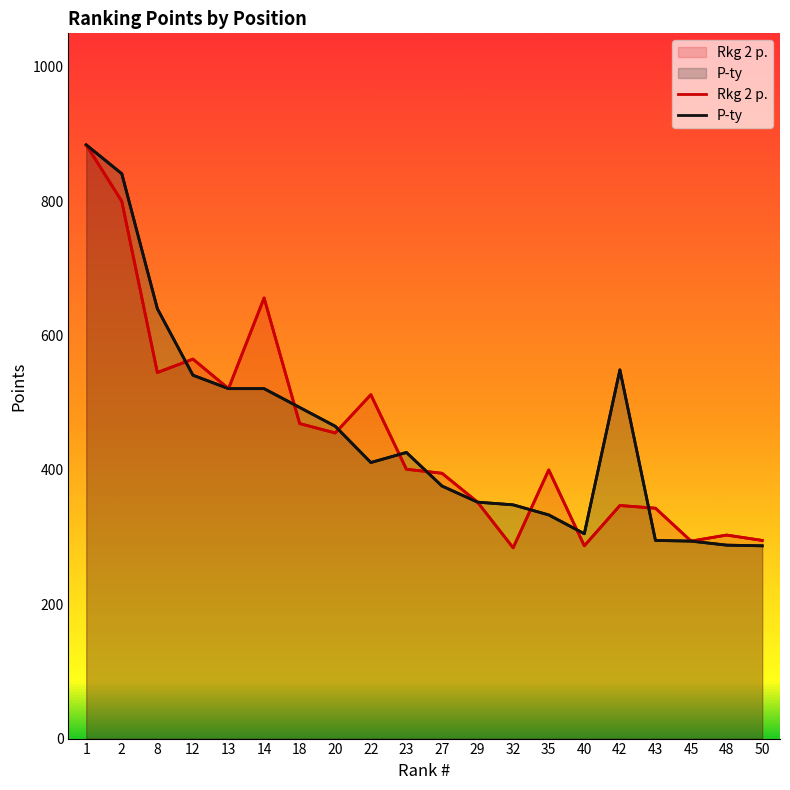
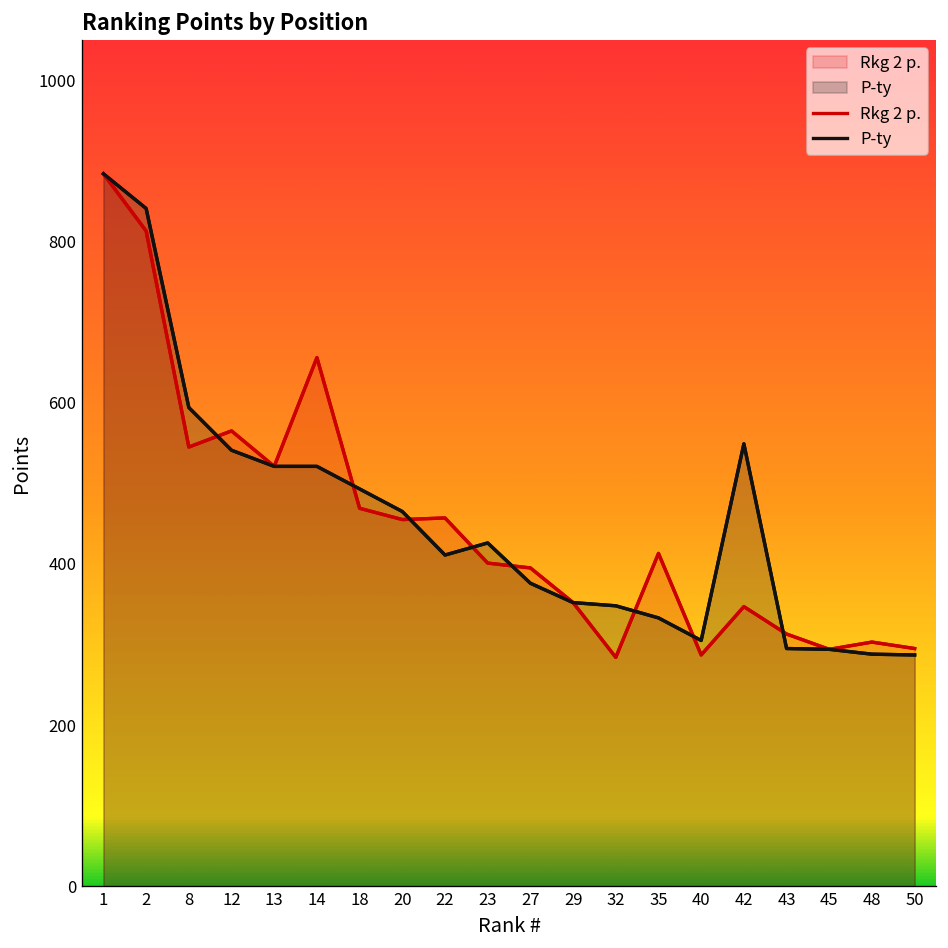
  {
    "Rkg 2 p.": {
-     "2": 800,
+     "2": 810,
      "8": 550,
      "12": 570,
      "14": 660,
      "18": 470,
      "20": 460,
-     "22": 510,
+     "22": 460,
      "23": 400,
      "27": 400,
      "32": 280,
-     "35": 400,
+     "35": 410,
      "40": 290,
      "42": 350,
-     "43": 340,
+     "43": 310,
      "48": 300,
      "50": 300
    },
    "P-ty": {
      "2": 840,
-     "8": 640,
+     "8": 590,
      "12": 540,
      "14": 520,
      "18": 490,
      "20": 470,
      "22": 410,
      "23": 430,
      "27": 380,
      "32": 350,
      "35": 330,
      "40": 310,
      "42": 550,
      "43": 300,
      "48": 290,
      "50": 290
    }
  }
